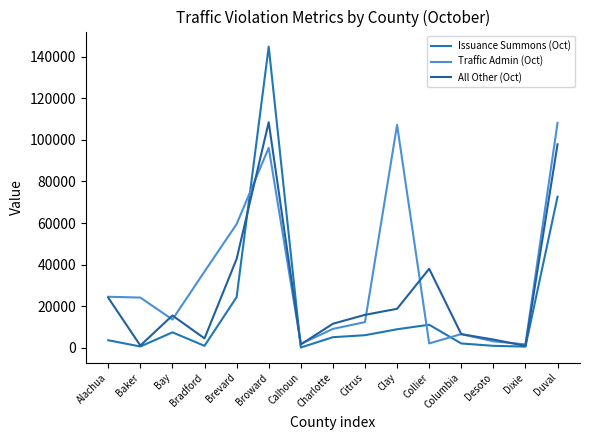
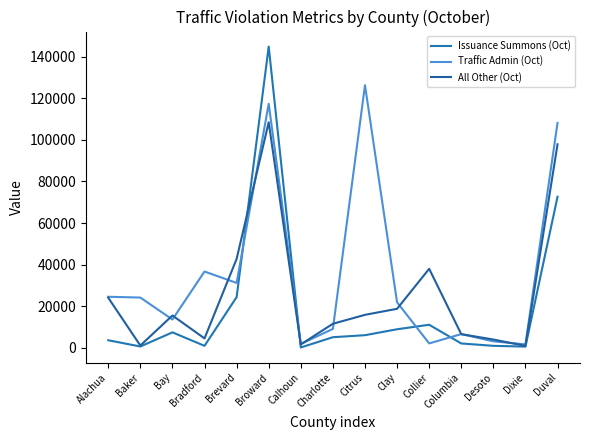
  {
    "Traffic Admin (Oct)": {
      "Baker": 24000,
      "Bay": 14000,
      "Bradford": 37000,
-     "Brevard": 59000,
-     "Broward": 96000,
+     "Brevard": 31000,
+     "Broward": 117000,
      "Charlotte": 9000,
-     "Citrus": 12000,
-     "Clay": 107000,
+     "Citrus": 126000,
+     "Clay": 22000,
      "Collier": 2000,
      "Duval": 108000
    }
  }
